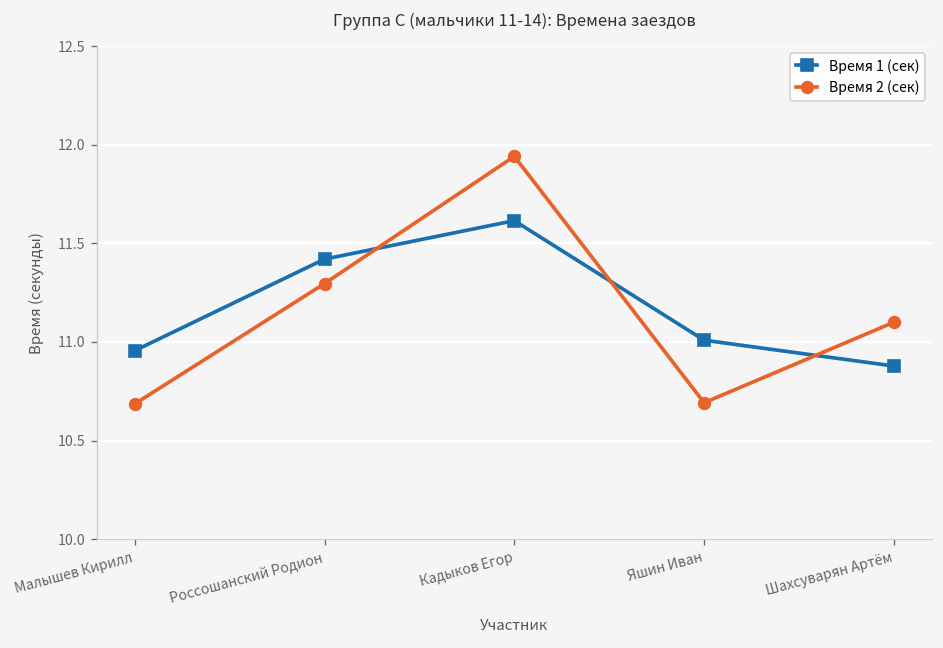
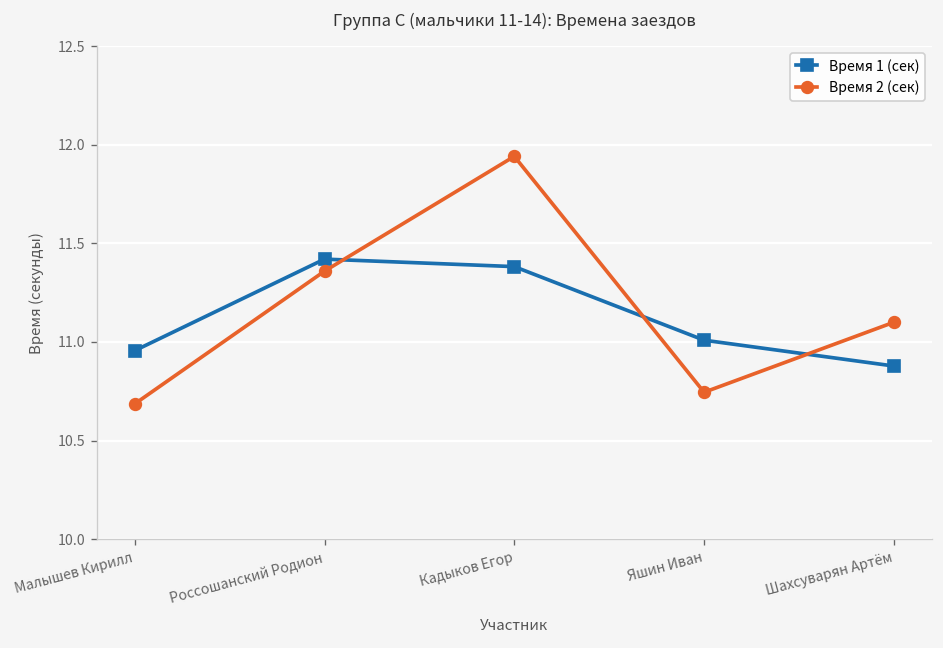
  {
    "Время 1 (сек)": {
      "Малышев Кирилл": 10.96,
      "Россошанский Родион": 11.42,
-     "Кадыков Егор": 11.62,
+     "Кадыков Егор": 11.38,
      "Яшин Иван": 11.01,
      "Шахсуварян Артём": 10.88
    },
    "Время 2 (сек)": {
      "Малышев Кирилл": 10.69,
-     "Россошанский Родион": 11.30,
+     "Россошанский Родион": 11.36,
      "Кадыков Егор": 11.94,
-     "Яшин Иван": 10.69,
+     "Яшин Иван": 10.75,
      "Шахсуварян Артём": 11.10
    }
  }
